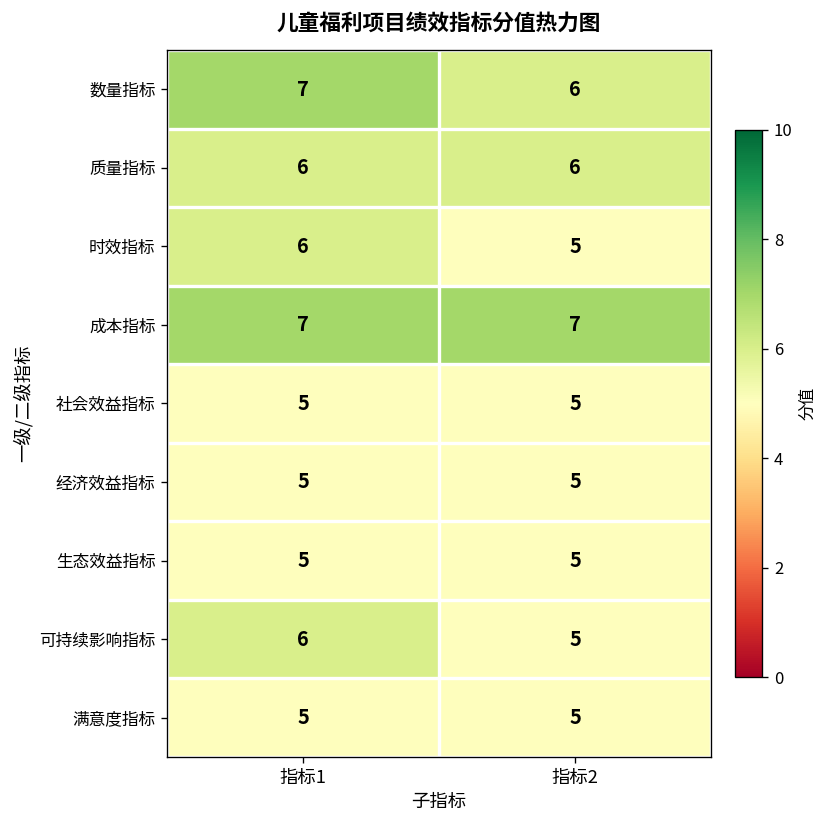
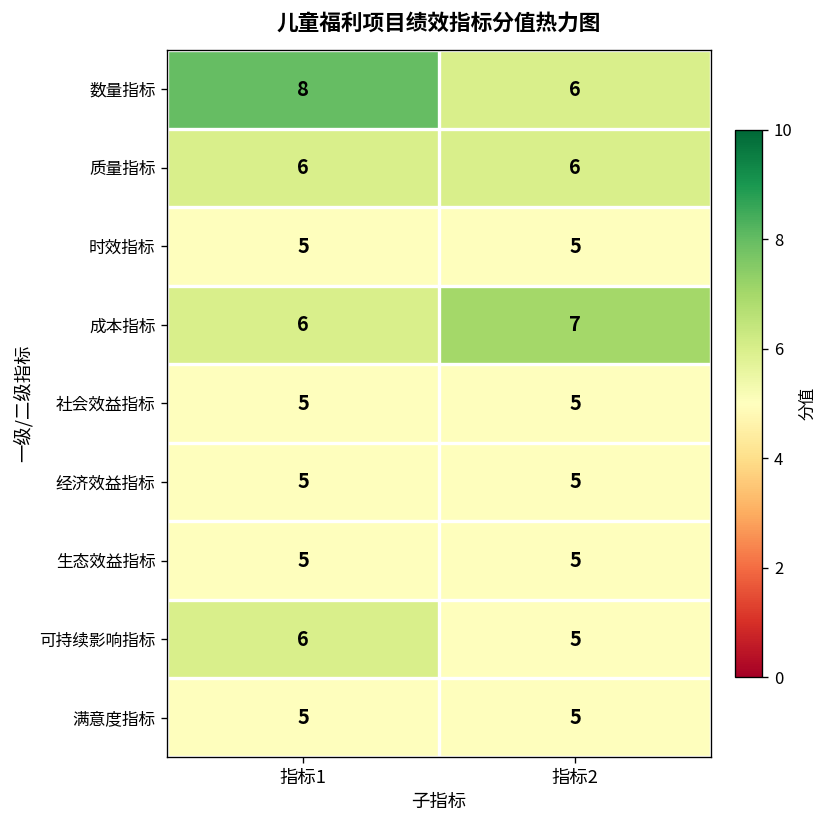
  {
    "数量指标": {
-     "指标1": 7,
+     "指标1": 8,
      "指标2": 6
    },
    "质量指标": {
      "指标1": 6,
      "指标2": 6
    },
    "时效指标": {
-     "指标1": 6,
+     "指标1": 5,
      "指标2": 5
    },
    "成本指标": {
-     "指标1": 7,
+     "指标1": 6,
      "指标2": 7
    },
    "社会效益指标": {
      "指标1": 5,
      "指标2": 5
    },
    "经济效益指标": {
      "指标1": 5,
      "指标2": 5
    },
    "生态效益指标": {
      "指标1": 5,
      "指标2": 5
    },
    "可持续影响指标": {
      "指标1": 6,
      "指标2": 5
    },
    "满意度指标": {
      "指标1": 5,
      "指标2": 5
    }
  }
